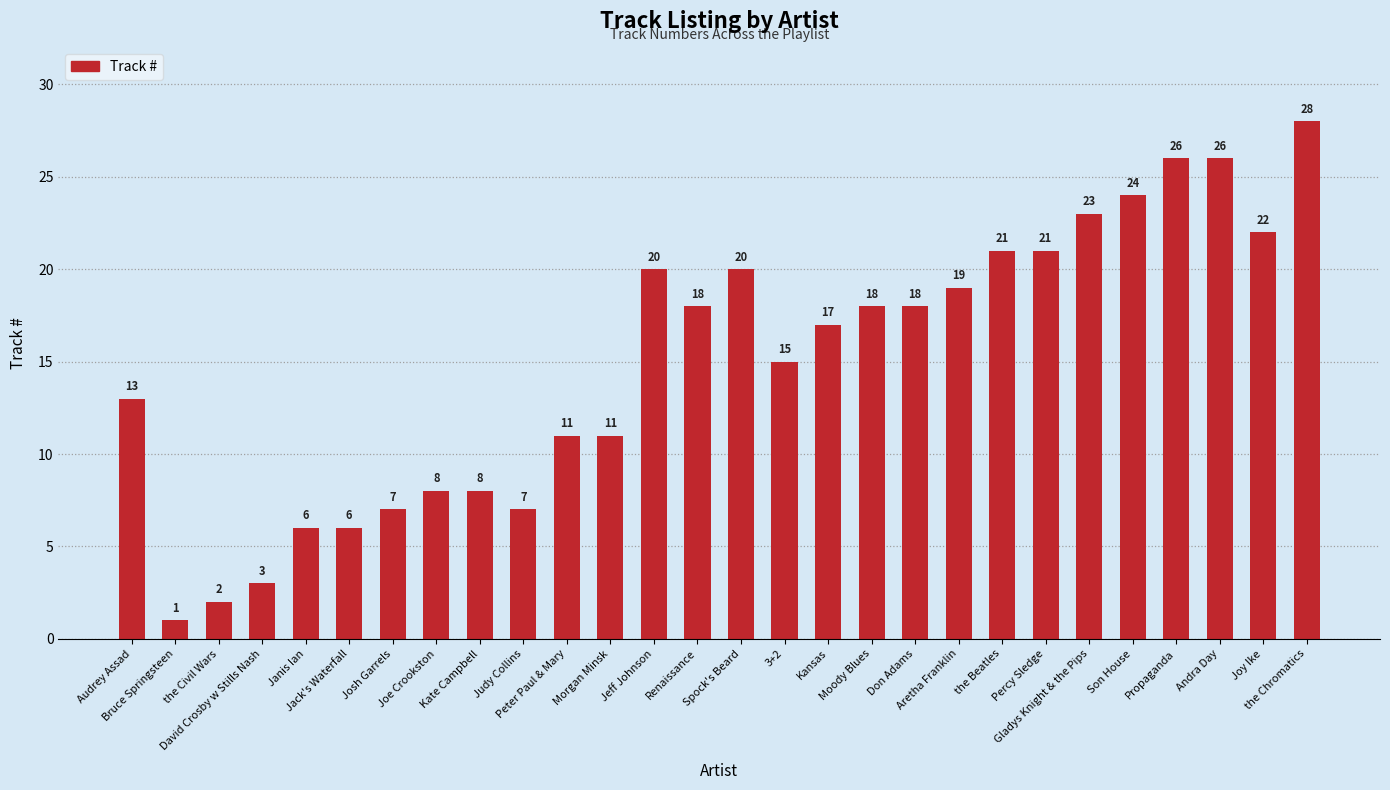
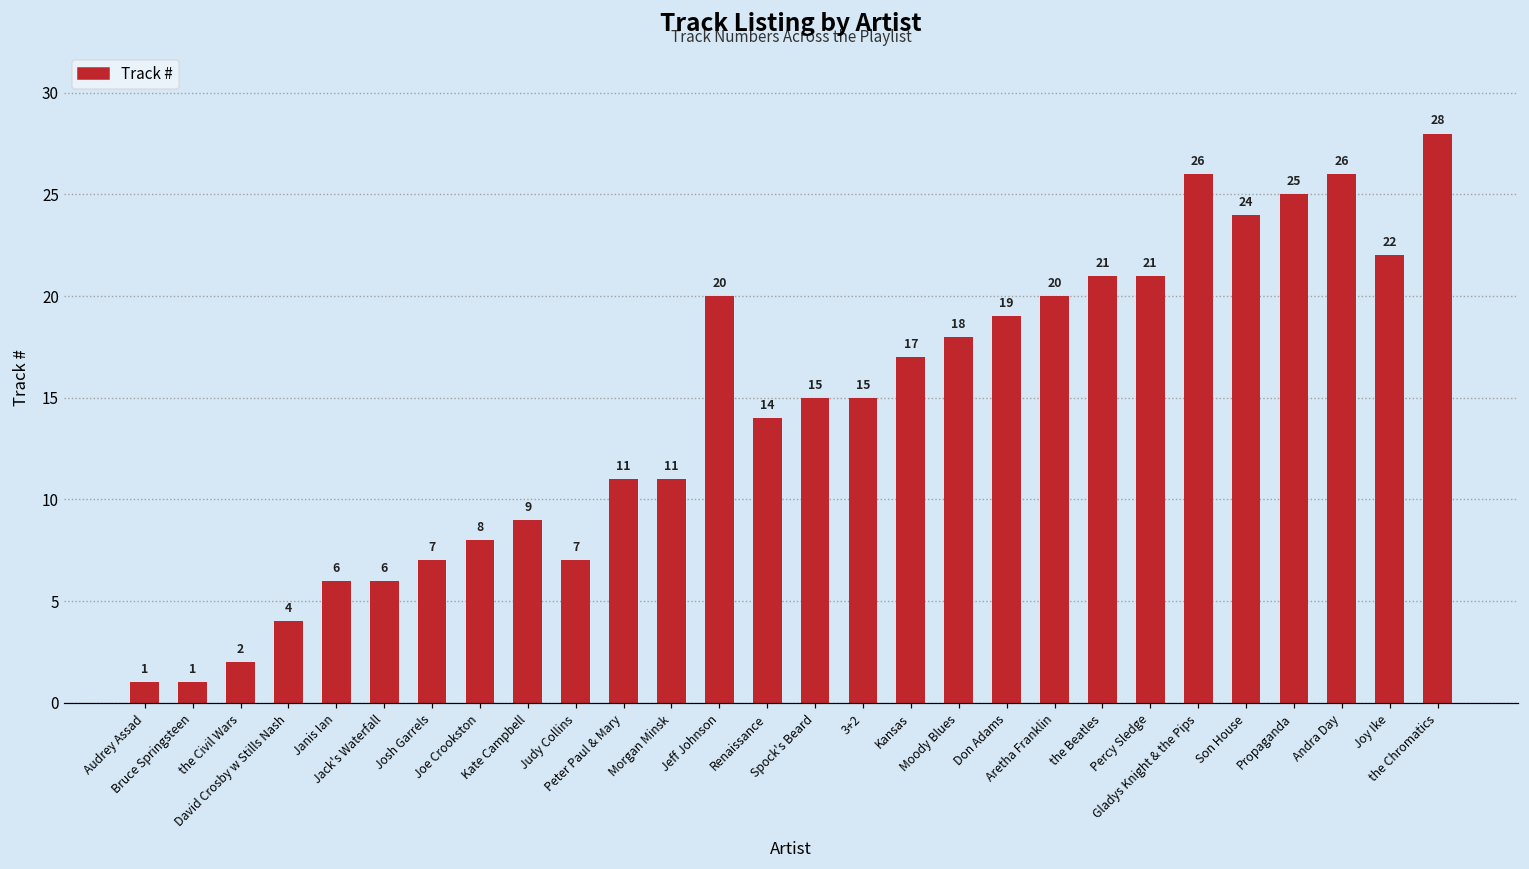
  {
-   "Audrey Assad": 13,
+   "Audrey Assad": 1,
    "Bruce Springsteen": 1,
    "the Civil Wars": 2,
-   "David Crosby w Stills Nash": 3,
+   "David Crosby w Stills Nash": 4,
    "Janis Ian": 6,
    "Jack's Waterfall": 6,
    "Josh Garrels": 7,
    "Joe Crookston": 8,
-   "Kate Campbell": 8,
+   "Kate Campbell": 9,
    "Judy Collins": 7,
    "Peter Paul & Mary": 11,
    "Morgan Minsk": 11,
    "Jeff Johnson": 20,
-   "Renaissance": 18,
-   "Spock's Beard": 20,
+   "Renaissance": 14,
+   "Spock's Beard": 15,
    "3+2": 15,
    "Kansas": 17,
    "Moody Blues": 18,
-   "Don Adams": 18,
-   "Aretha Franklin": 19,
+   "Don Adams": 19,
+   "Aretha Franklin": 20,
    "the Beatles": 21,
    "Percy Sledge": 21,
-   "Gladys Knight & the Pips": 23,
+   "Gladys Knight & the Pips": 26,
    "Son House": 24,
-   "Propaganda": 26,
+   "Propaganda": 25,
    "Andra Day": 26,
    "Joy Ike": 22,
    "the Chromatics": 28
  }
